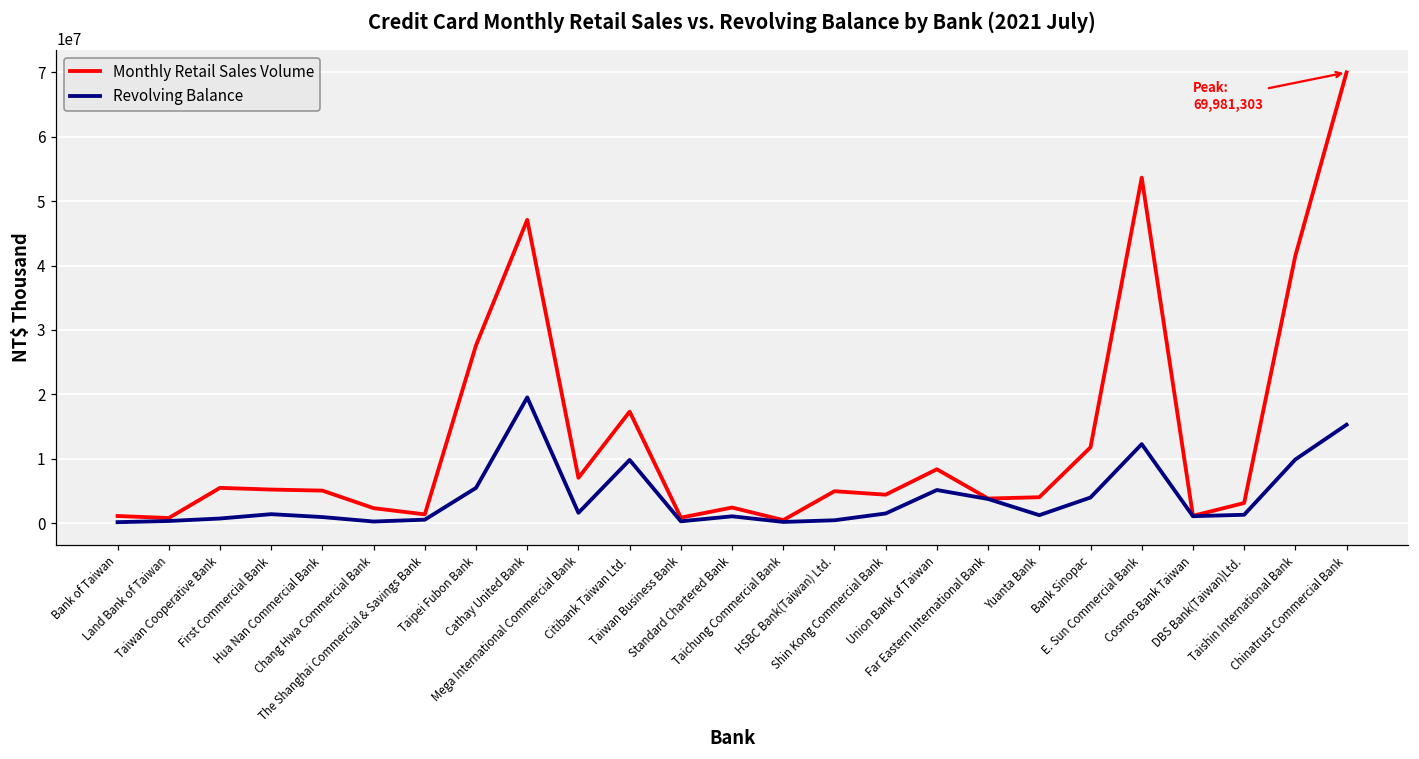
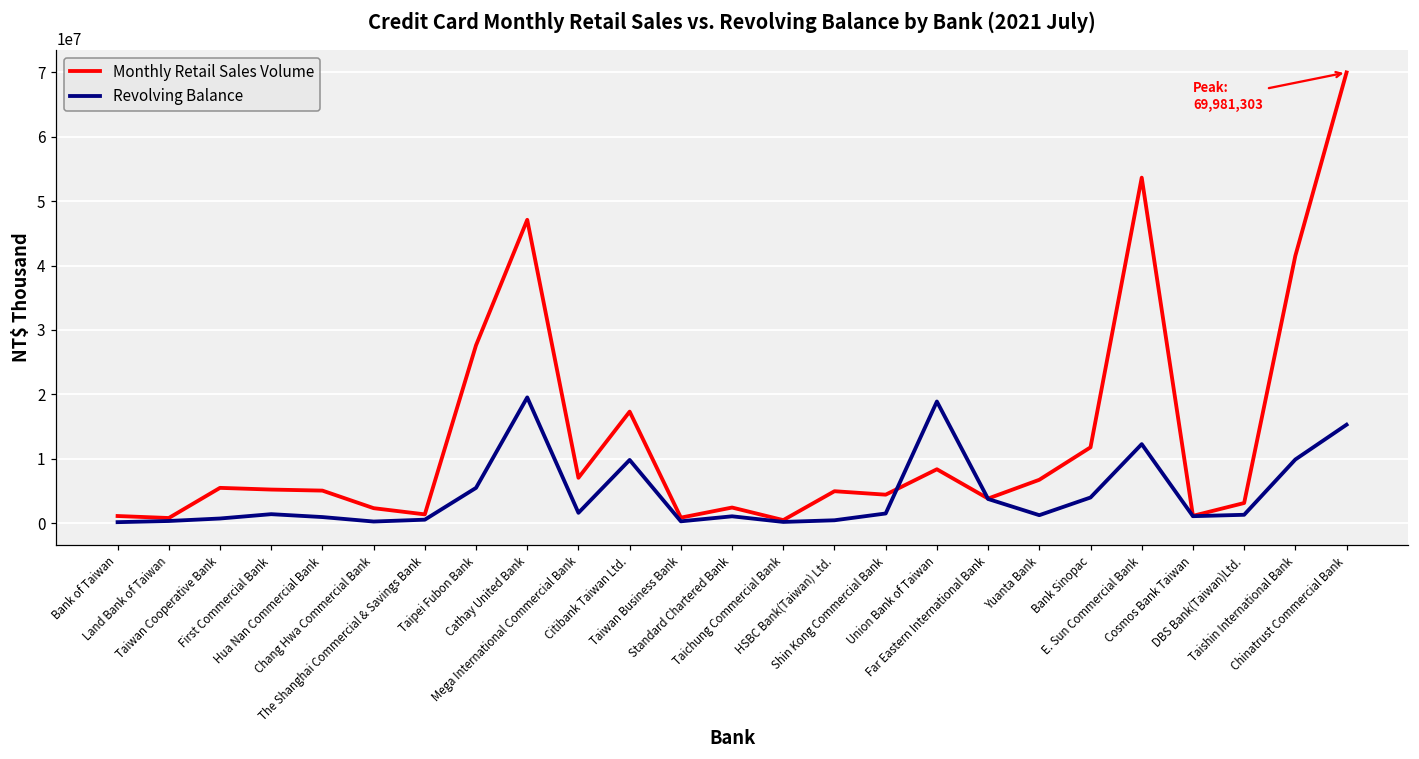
  {
    "Monthly Retail Sales Volume": {
      "Bank of Taiwan": 1000000,
      "Land Bank of Taiwan": 1000000,
      "Taiwan Cooperative Bank": 5000000,
      "First Commercial Bank": 5000000,
      "Hua Nan Commercial Bank": 5000000,
      "Chang Hwa Commercial Bank": 2000000,
      "The Shanghai Commercial & Savings Bank": 1000000,
      "Taipei Fubon Bank": 28000000,
      "Cathay United Bank": 47000000,
      "Mega International Commercial Bank": 7000000,
      "Citibank Taiwan Ltd.": 17000000,
      "Taiwan Business Bank": 1000000,
      "Standard Chartered Bank": 2000000,
      "HSBC Bank(Taiwan) Ltd.": 5000000,
      "Shin Kong Commercial Bank": 4000000,
      "Union Bank of Taiwan": 8000000,
-     "Yuanta Bank": 4000000,
+     "Yuanta Bank": 7000000,
      "Bank Sinopac": 12000000,
      "E. Sun Commercial Bank": 54000000,
      "DBS Bank(Taiwan)Ltd.": 3000000,
      "Taishin International Bank": 42000000
    },
    "Revolving Balance": {
      "Bank of Taiwan": 0,
      "Land Bank of Taiwan": 0,
      "Taiwan Cooperative Bank": 1000000,
      "First Commercial Bank": 1000000,
      "Hua Nan Commercial Bank": 1000000,
      "Chang Hwa Commercial Bank": 0,
      "The Shanghai Commercial & Savings Bank": 1000000,
      "Taipei Fubon Bank": 5000000,
      "Cathay United Bank": 20000000,
      "Mega International Commercial Bank": 2000000,
      "Citibank Taiwan Ltd.": 10000000,
      "Taiwan Business Bank": 0,
      "Standard Chartered Bank": 1000000,
      "HSBC Bank(Taiwan) Ltd.": 0,
      "Shin Kong Commercial Bank": 2000000,
-     "Union Bank of Taiwan": 5000000,
+     "Union Bank of Taiwan": 19000000,
      "Yuanta Bank": 1000000,
      "Bank Sinopac": 4000000,
      "E. Sun Commercial Bank": 12000000,
      "DBS Bank(Taiwan)Ltd.": 1000000,
      "Taishin International Bank": 10000000,
      "Chinatrust Commercial Bank": 15000000
    }
  }
